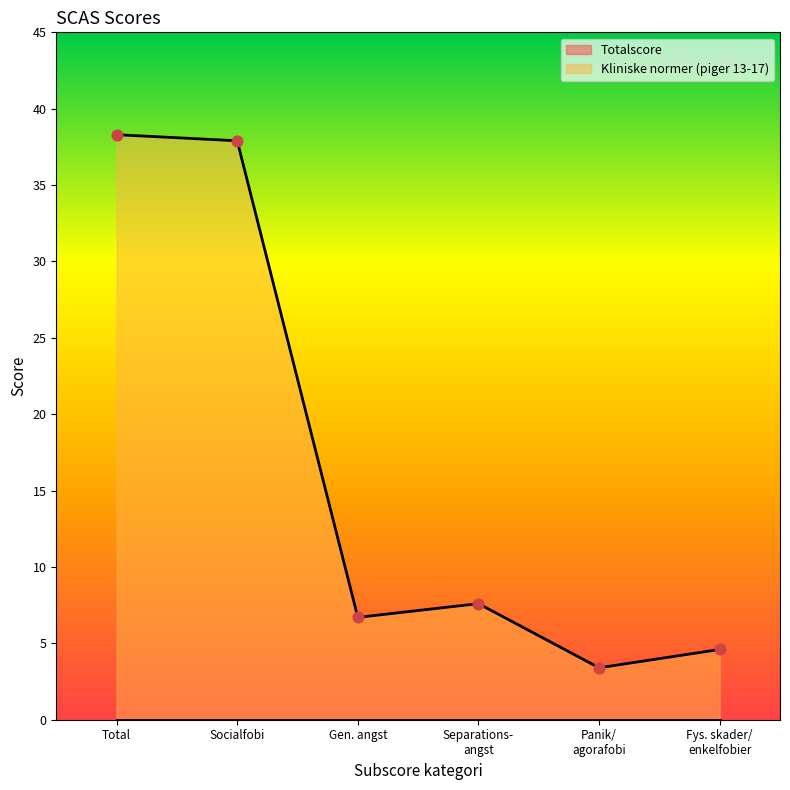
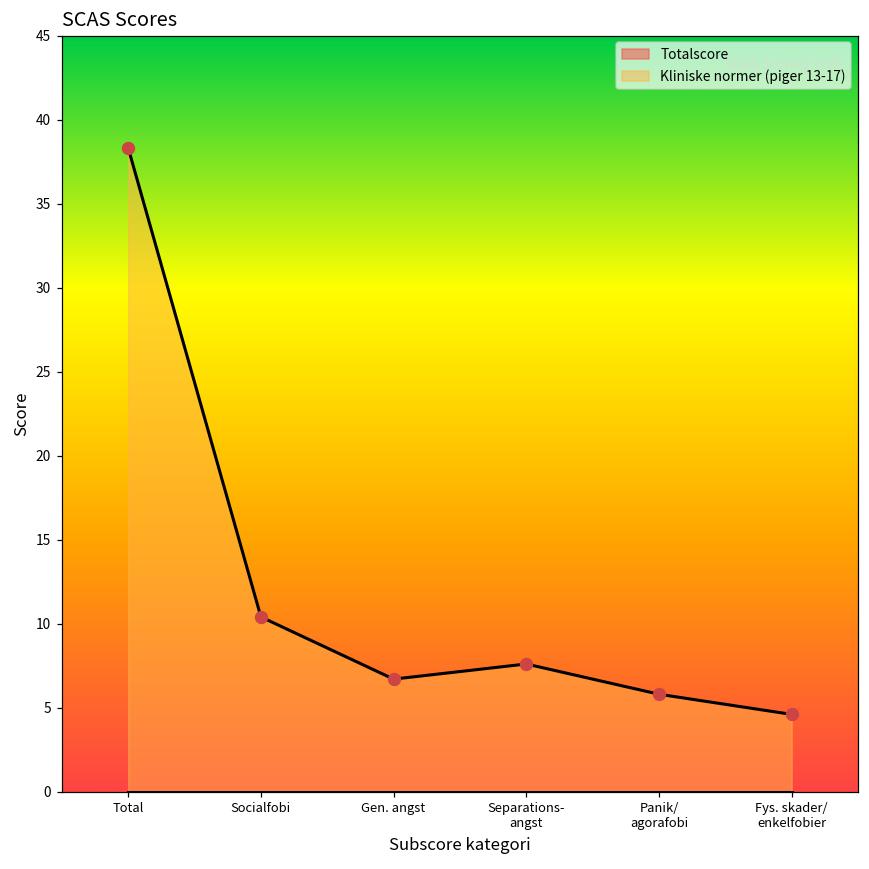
  {
    "Totalscore": {
      "Total": 0.0,
      "Socialfobi": 0.0,
      "Gen. angst": 0.0,
      "Separations- angst": 0.0,
      "Panik/ agorafobi": 0.0,
      "Fys. skader/ enkelfobier": 0.0
    },
    "Kliniske normer (piger 13-17)": {
      "Total": 38.3,
-     "Socialfobi": 37.9,
+     "Socialfobi": 10.4,
      "Gen. angst": 6.7,
      "Separations- angst": 7.6,
-     "Panik/ agorafobi": 3.4,
+     "Panik/ agorafobi": 5.8,
      "Fys. skader/ enkelfobier": 4.6
    }
  }
